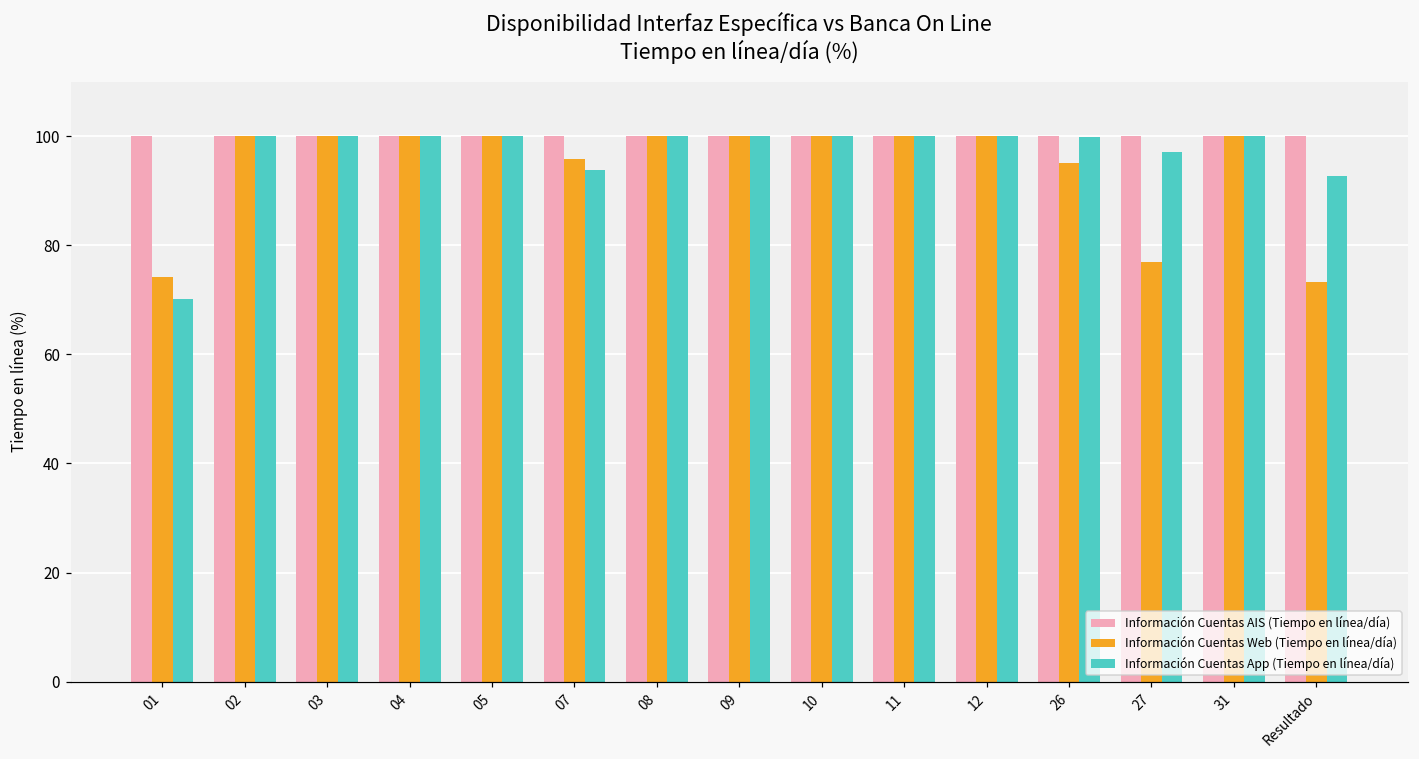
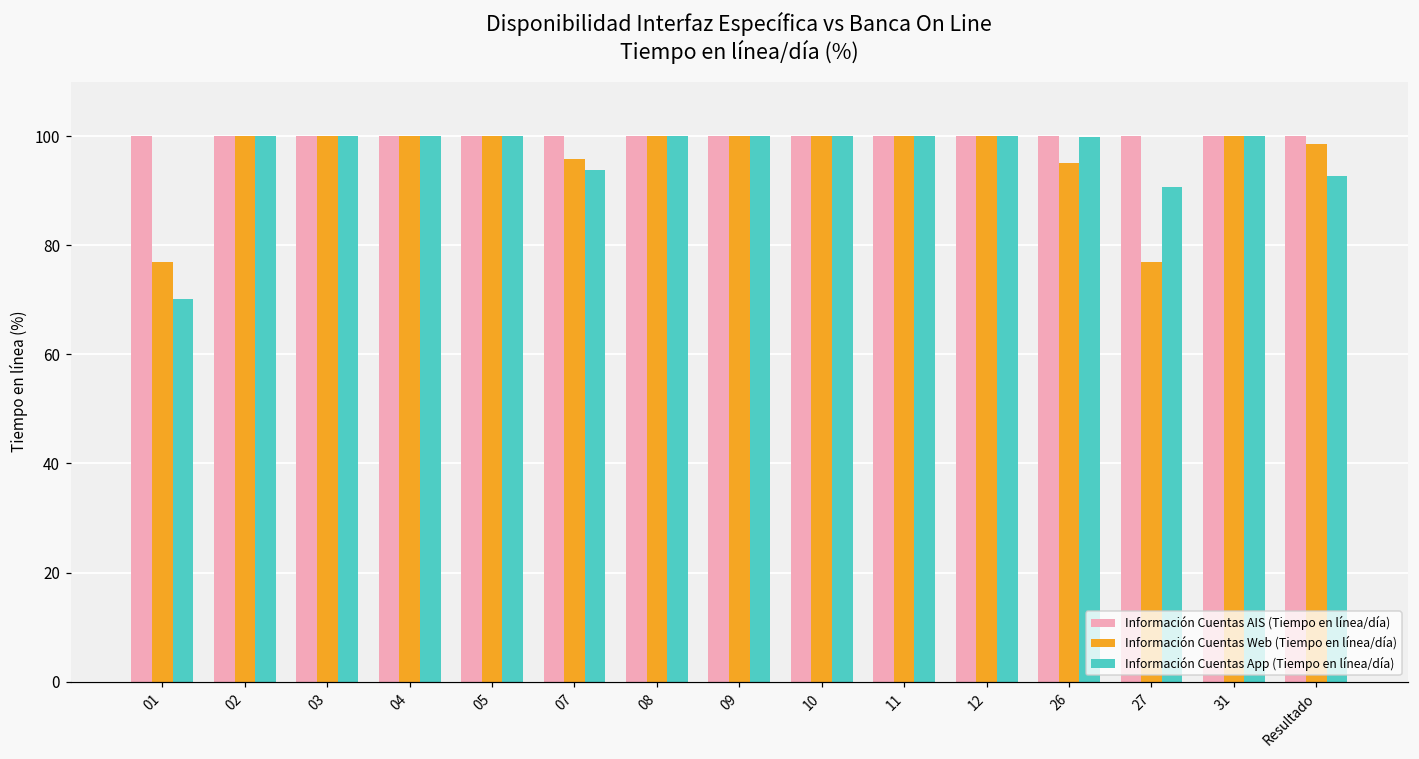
  {
    "Información Cuentas AIS (Tiempo en línea/día)": {
      "01": 100,
      "02": 100,
      "03": 100,
      "04": 100,
      "05": 100,
      "07": 100,
      "08": 100,
      "09": 100,
      "10": 100,
      "11": 100,
      "12": 100,
      "26": 100,
      "27": 100,
      "31": 100,
      "Resultado": 100
    },
    "Información Cuentas Web (Tiempo en línea/día)": {
-     "01": 74,
+     "01": 77,
      "02": 100,
      "03": 100,
      "04": 100,
      "05": 100,
      "07": 96,
      "08": 100,
      "09": 100,
      "10": 100,
      "11": 100,
      "12": 100,
      "26": 95,
      "27": 77,
      "31": 100,
-     "Resultado": 73
+     "Resultado": 99
    },
    "Información Cuentas App (Tiempo en línea/día)": {
      "01": 70,
      "02": 100,
      "03": 100,
      "04": 100,
      "05": 100,
      "07": 94,
      "08": 100,
      "09": 100,
      "10": 100,
      "11": 100,
      "12": 100,
      "26": 100,
-     "27": 97,
+     "27": 91,
      "31": 100,
      "Resultado": 93
    }
  }
